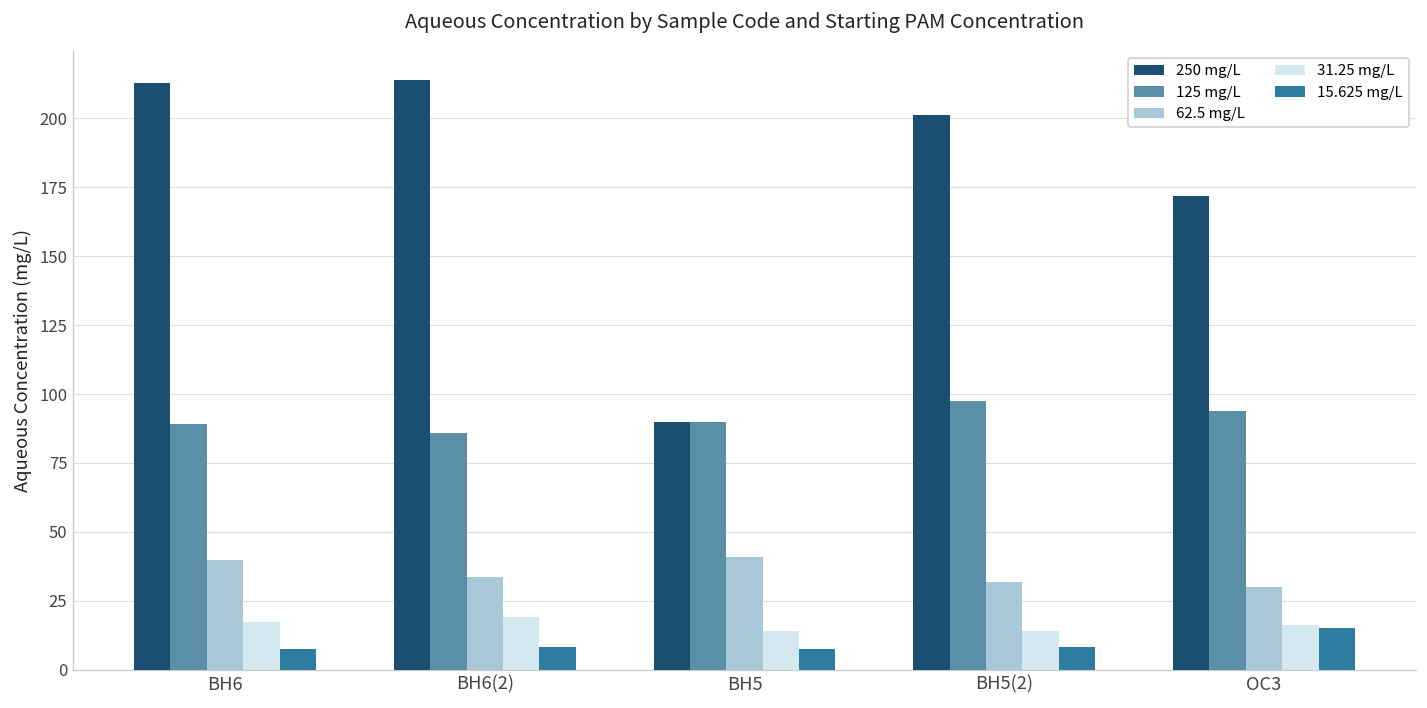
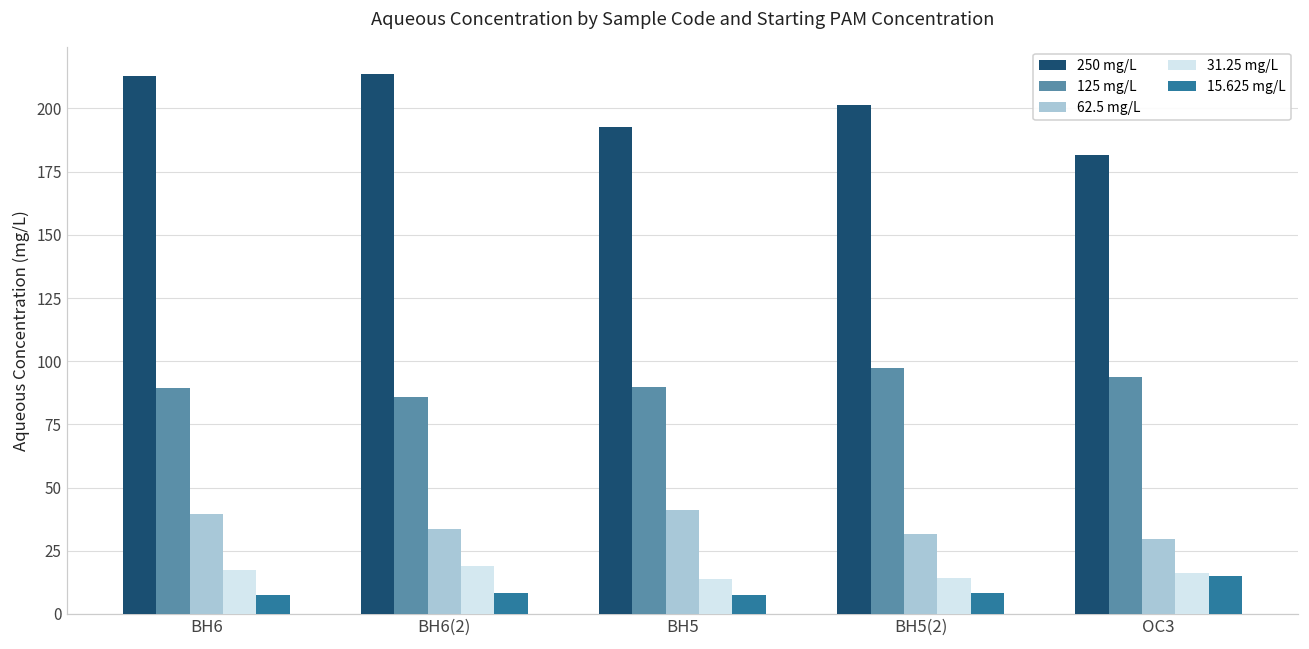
  {
    "250 mg/L": {
      "BH6": 213,
      "BH6(2)": 214,
-     "BH5": 90,
+     "BH5": 193,
      "BH5(2)": 201,
-     "OC3": 172
+     "OC3": 182
    }
  }
